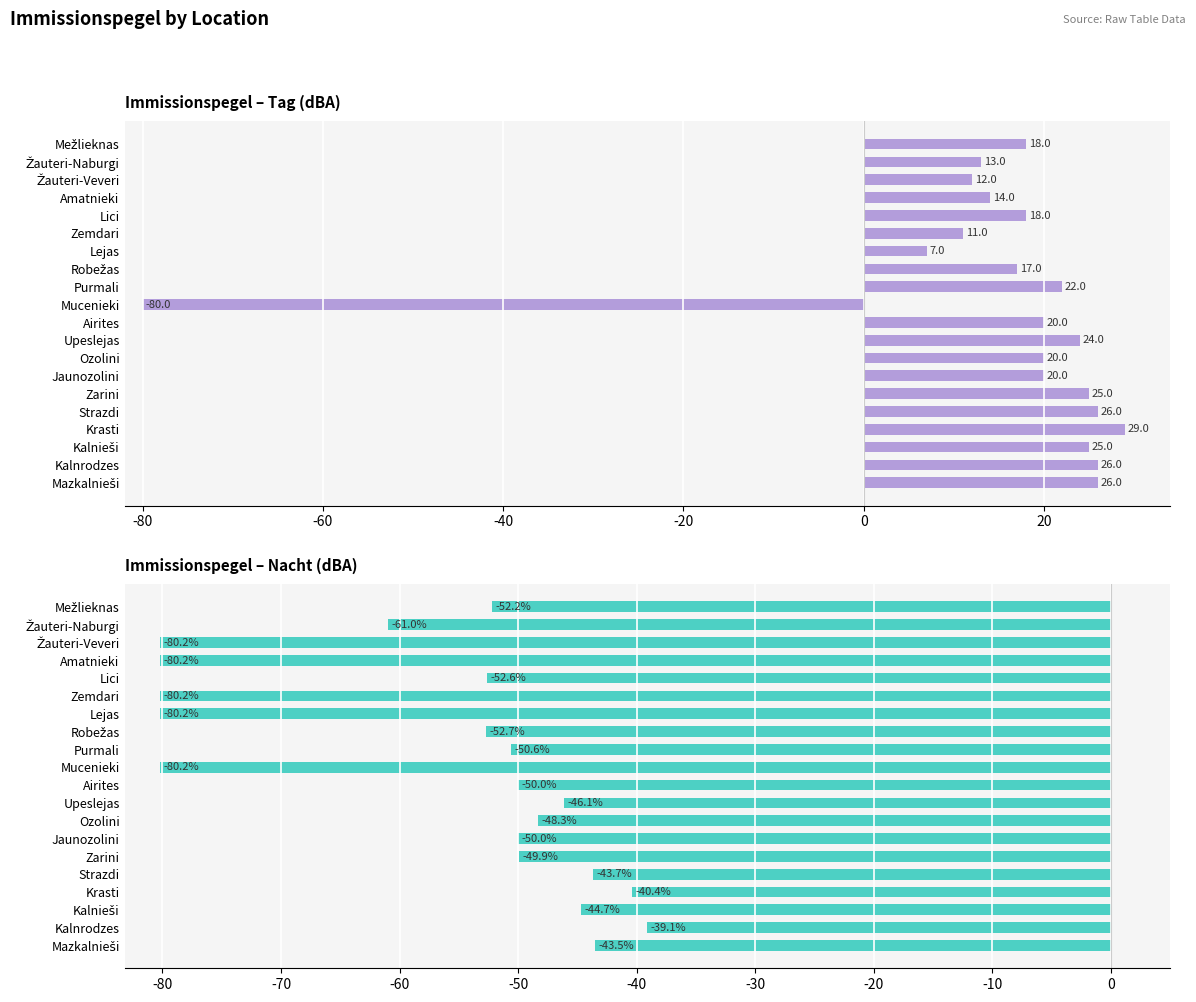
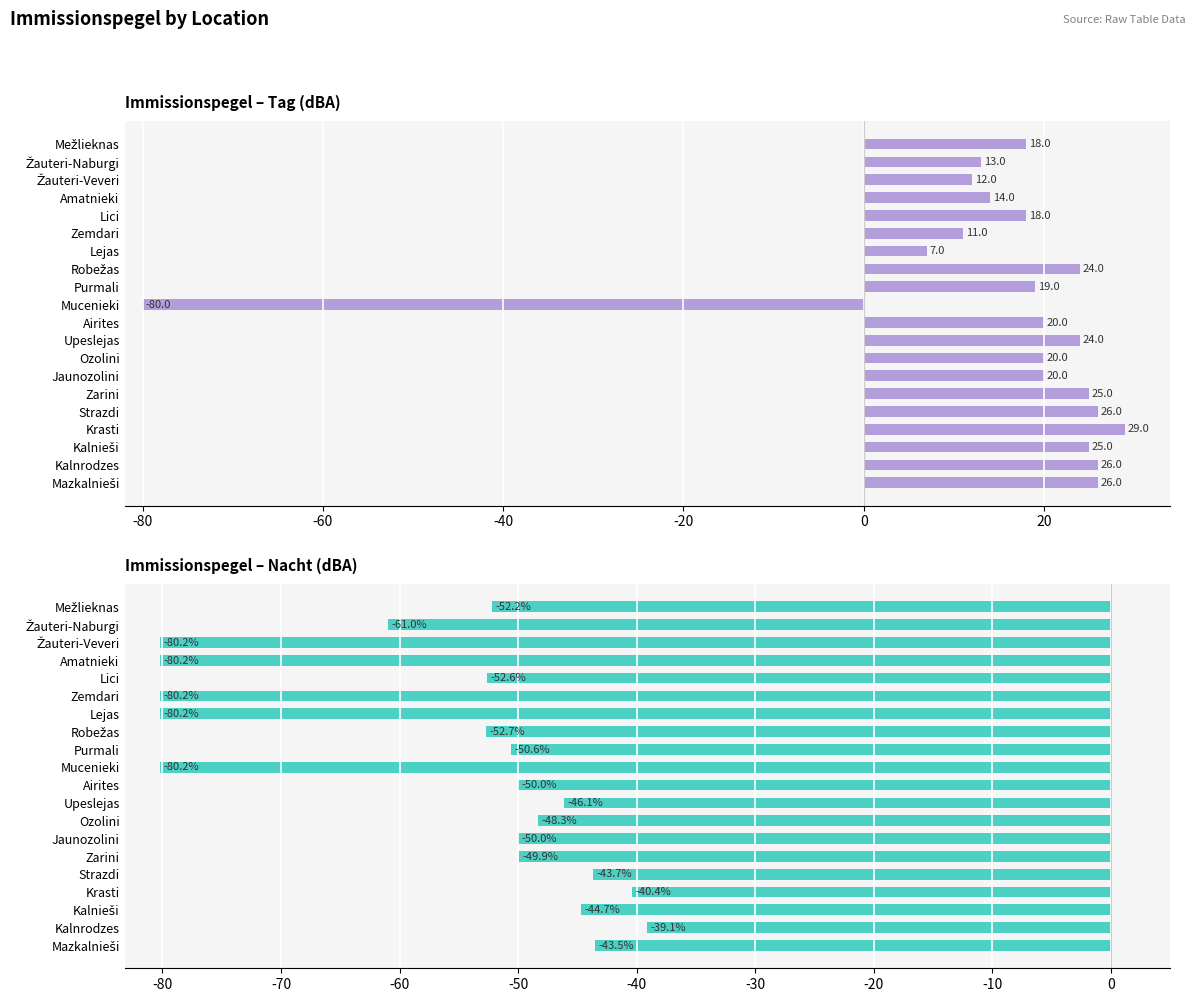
  {
    "Immissionspegel – Tag (dBA)": {
      "Mežlieknas": "18.0",
      "Žauteri-Naburgi": "13.0",
      "Žauteri-Veveri": "12.0",
      "Amatnieki": "14.0",
      "Lici": "18.0",
      "Zemdari": "11.0",
      "Lejas": "7.0",
-     "Robežas": "17.0",
-     "Purmali": "22.0",
+     "Robežas": "24.0",
+     "Purmali": "19.0",
      "Mucenieki": "-80.0",
      "Airites": "20.0",
      "Upeslejas": "24.0",
      "Ozolini": "20.0",
      "Jaunozolini": "20.0",
      "Zarini": "25.0",
      "Strazdi": "26.0",
      "Krasti": "29.0",
      "Kalnieši": "25.0",
      "Kalnrodzes": "26.0",
      "Mazkalnieši": "26.0"
    },
    "Immissionspegel – Nacht (dBA)": {
      "Mežlieknas": "-52.2%",
      "Žauteri-Naburgi": "-61.0%",
      "Žauteri-Veveri": "-80.2%",
      "Amatnieki": "-80.2%",
      "Lici": "-52.6%",
      "Zemdari": "-80.2%",
      "Lejas": "-80.2%",
      "Robežas": "-52.7%",
      "Purmali": "-50.6%",
      "Mucenieki": "-80.2%",
      "Airites": "-50.0%",
      "Upeslejas": "-46.1%",
      "Ozolini": "-48.3%",
      "Jaunozolini": "-50.0%",
      "Zarini": "-49.9%",
      "Strazdi": "-43.7%",
      "Krasti": "-40.4%",
      "Kalnieši": "-44.7%",
      "Kalnrodzes": "-39.1%",
      "Mazkalnieši": "-43.5%"
    }
  }
